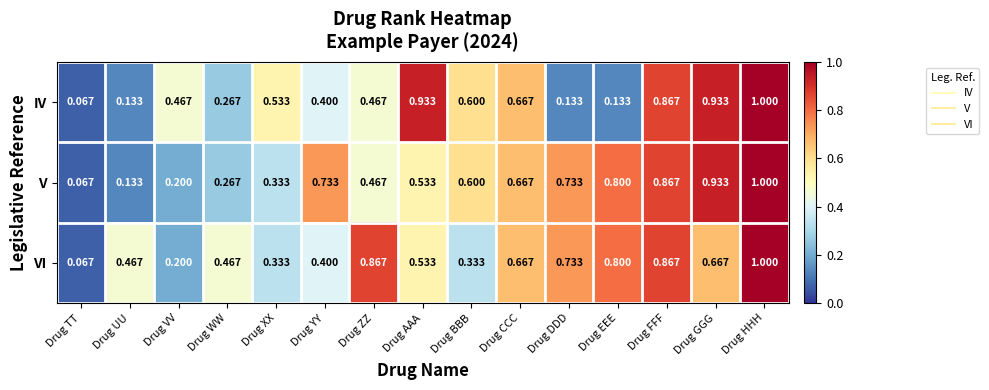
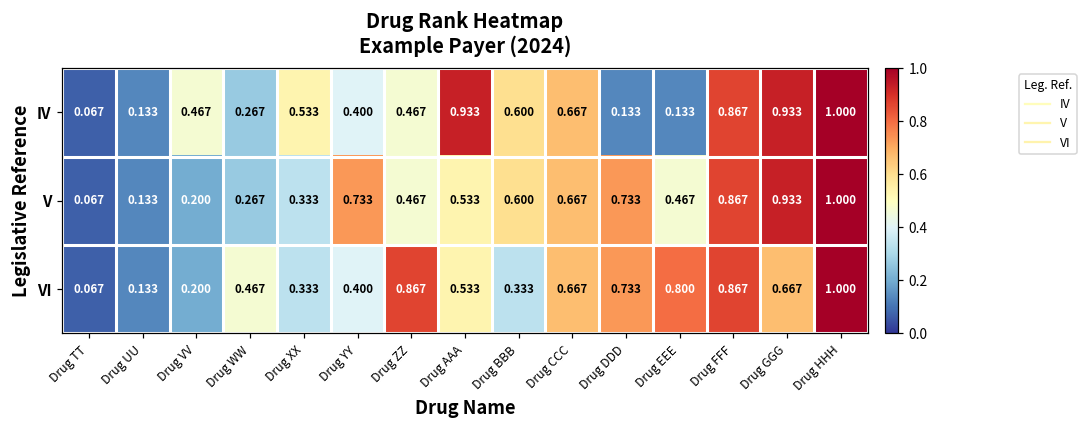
  {
    "IV": {
      "Drug TT": 0.067,
      "Drug UU": 0.133,
      "Drug VV": 0.467,
      "Drug WW": 0.267,
      "Drug XX": 0.533,
      "Drug YY": 0.400,
      "Drug ZZ": 0.467,
      "Drug AAA": 0.933,
      "Drug BBB": 0.600,
      "Drug CCC": 0.667,
      "Drug DDD": 0.133,
      "Drug EEE": 0.133,
      "Drug FFF": 0.867,
      "Drug GGG": 0.933,
      "Drug HHH": 1.000
    },
    "V": {
      "Drug TT": 0.067,
      "Drug UU": 0.133,
      "Drug VV": 0.200,
      "Drug WW": 0.267,
      "Drug XX": 0.333,
      "Drug YY": 0.733,
      "Drug ZZ": 0.467,
      "Drug AAA": 0.533,
      "Drug BBB": 0.600,
      "Drug CCC": 0.667,
      "Drug DDD": 0.733,
-     "Drug EEE": 0.800,
+     "Drug EEE": 0.467,
      "Drug FFF": 0.867,
      "Drug GGG": 0.933,
      "Drug HHH": 1.000
    },
    "VI": {
      "Drug TT": 0.067,
-     "Drug UU": 0.467,
+     "Drug UU": 0.133,
      "Drug VV": 0.200,
      "Drug WW": 0.467,
      "Drug XX": 0.333,
      "Drug YY": 0.400,
      "Drug ZZ": 0.867,
      "Drug AAA": 0.533,
      "Drug BBB": 0.333,
      "Drug CCC": 0.667,
      "Drug DDD": 0.733,
      "Drug EEE": 0.800,
      "Drug FFF": 0.867,
      "Drug GGG": 0.667,
      "Drug HHH": 1.000
    }
  }
